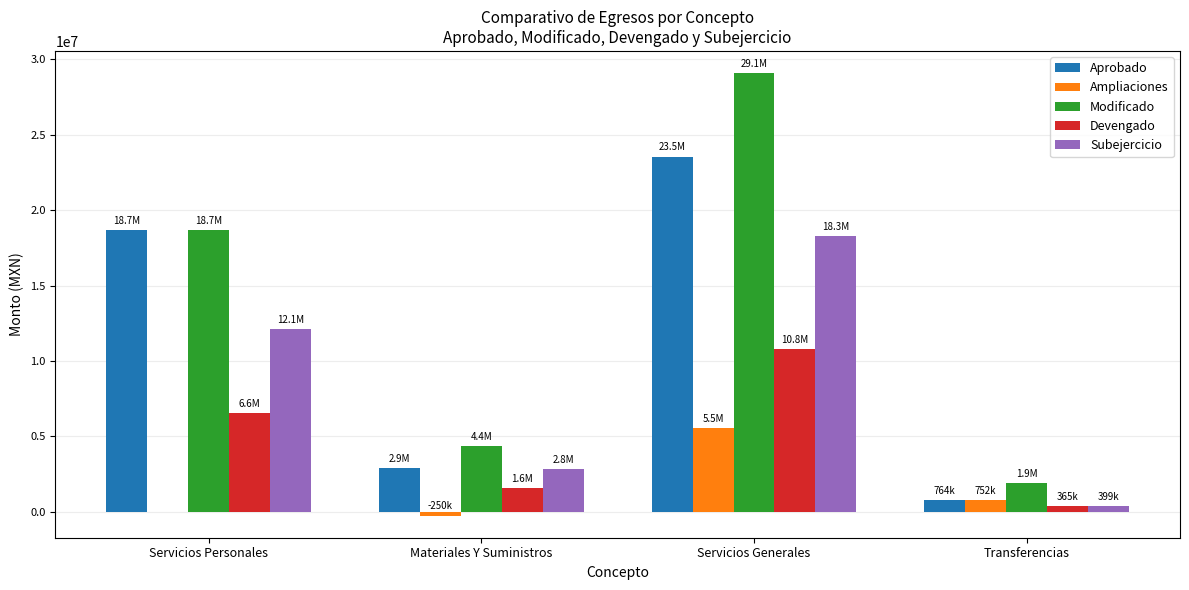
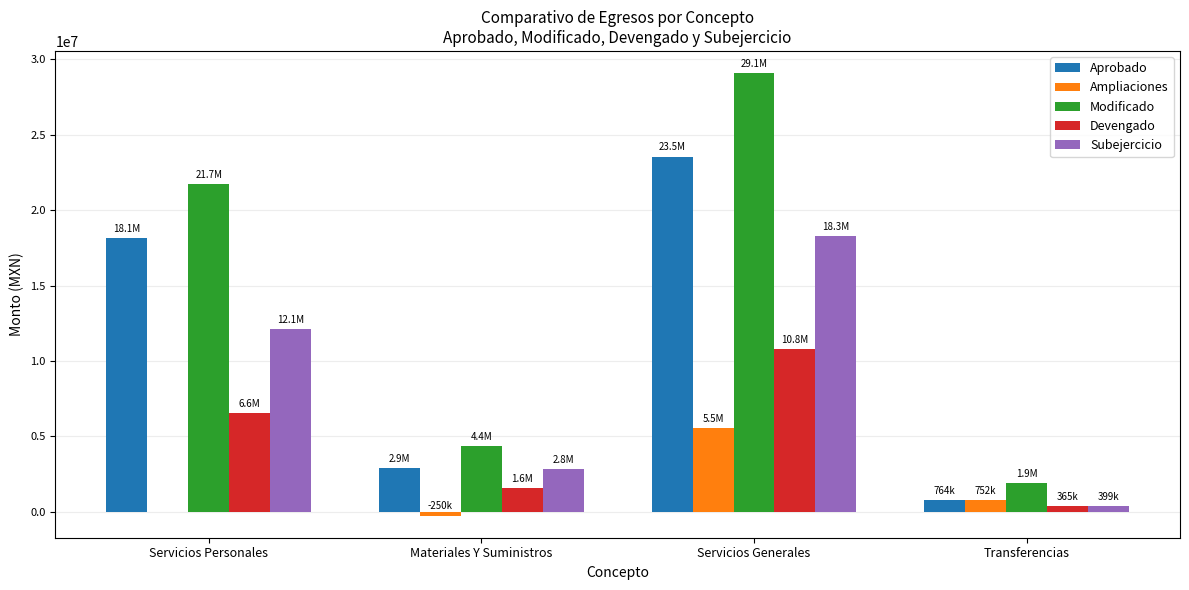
  {
    "Aprobado": {
-     "Servicios Personales": "18.7M",
+     "Servicios Personales": "18.1M",
      "Materiales Y Suministros": "2.9M",
      "Servicios Generales": "23.5M",
      "Transferencias": "764k"
    },
    "Ampliaciones": {
      "Materiales Y Suministros": "-250k",
      "Servicios Generales": "5.5M",
      "Transferencias": "752k"
    },
    "Modificado": {
-     "Servicios Personales": "18.7M",
+     "Servicios Personales": "21.7M",
      "Materiales Y Suministros": "4.4M",
      "Servicios Generales": "29.1M",
      "Transferencias": "1.9M"
    },
    "Devengado": {
      "Servicios Personales": "6.6M",
      "Materiales Y Suministros": "1.6M",
      "Servicios Generales": "10.8M",
      "Transferencias": "365k"
    },
    "Subejercicio": {
      "Servicios Personales": "12.1M",
      "Materiales Y Suministros": "2.8M",
      "Servicios Generales": "18.3M",
      "Transferencias": "399k"
    }
  }
